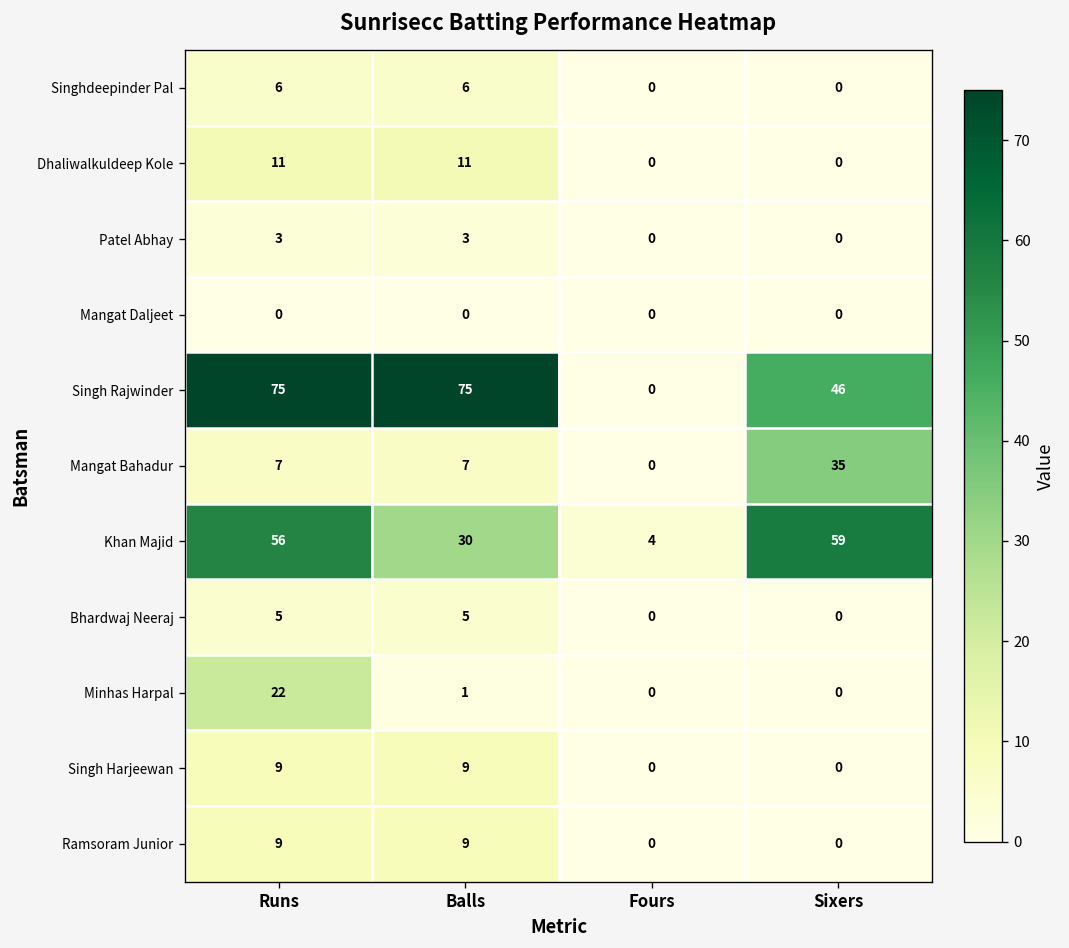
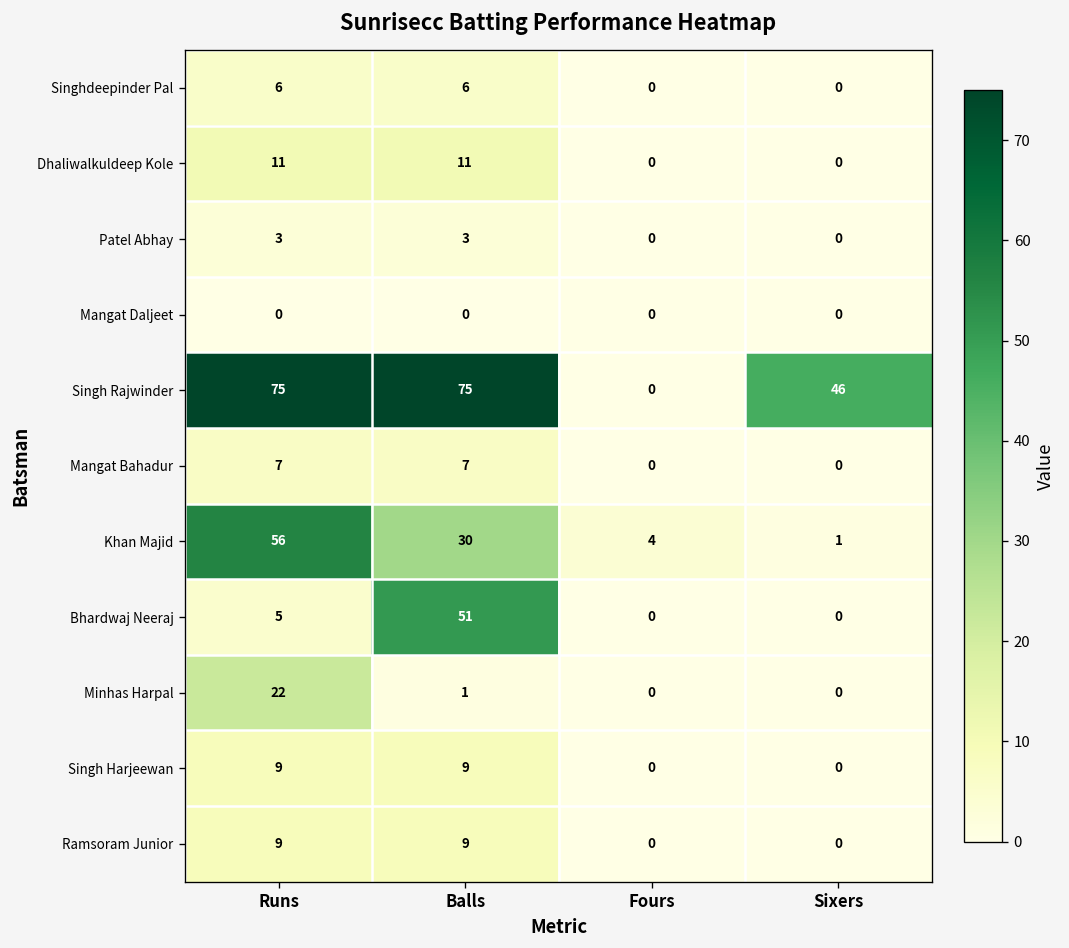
  {
    "Singhdeepinder Pal": {
      "Runs": 6,
      "Balls": 6,
      "Fours": 0,
      "Sixers": 0
    },
    "Dhaliwalkuldeep Kole": {
      "Runs": 11,
      "Balls": 11,
      "Fours": 0,
      "Sixers": 0
    },
    "Patel Abhay": {
      "Runs": 3,
      "Balls": 3,
      "Fours": 0,
      "Sixers": 0
    },
    "Mangat Daljeet": {
      "Runs": 0,
      "Balls": 0,
      "Fours": 0,
      "Sixers": 0
    },
    "Singh Rajwinder": {
      "Runs": 75,
      "Balls": 75,
      "Fours": 0,
      "Sixers": 46
    },
    "Mangat Bahadur": {
      "Runs": 7,
      "Balls": 7,
      "Fours": 0,
-     "Sixers": 35
+     "Sixers": 0
    },
    "Khan Majid": {
      "Runs": 56,
      "Balls": 30,
      "Fours": 4,
-     "Sixers": 59
+     "Sixers": 1
    },
    "Bhardwaj Neeraj": {
      "Runs": 5,
-     "Balls": 5,
+     "Balls": 51,
      "Fours": 0,
      "Sixers": 0
    },
    "Minhas Harpal": {
      "Runs": 22,
      "Balls": 1,
      "Fours": 0,
      "Sixers": 0
    },
    "Singh Harjeewan": {
      "Runs": 9,
      "Balls": 9,
      "Fours": 0,
      "Sixers": 0
    },
    "Ramsoram Junior": {
      "Runs": 9,
      "Balls": 9,
      "Fours": 0,
      "Sixers": 0
    }
  }
